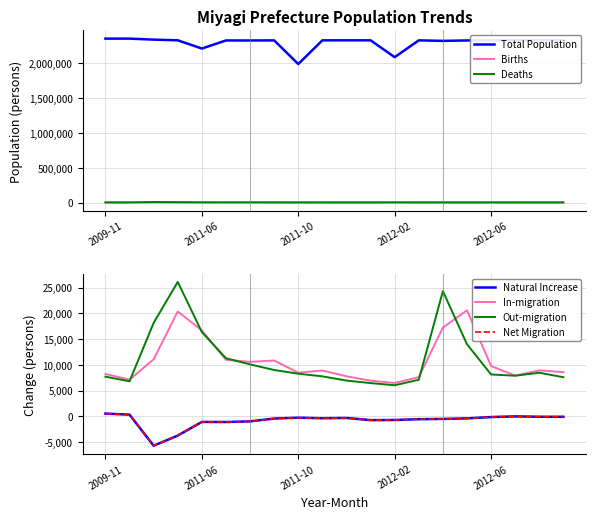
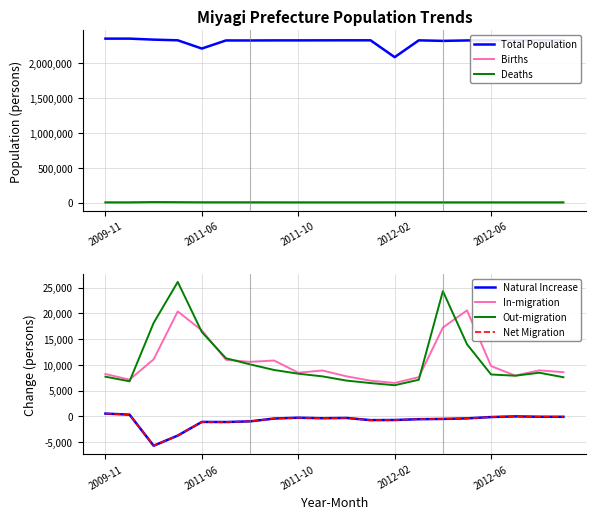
  {
    "Miyagi Prefecture Population Trends": {
      "Total Population": {
        "2009-11": "2,300,000",
        "2011-06": "2,200,000",
-       "2011-10": "2,000,000",
+       "2011-10": "2,300,000",
        "2012-02": "2,100,000"
      },
      "Deaths": {
        "2009-11": "0",
        "2011-06": "0",
        "2011-10": "0",
        "2012-02": "0",
        "2012-06": "0"
      }
    }
  }
